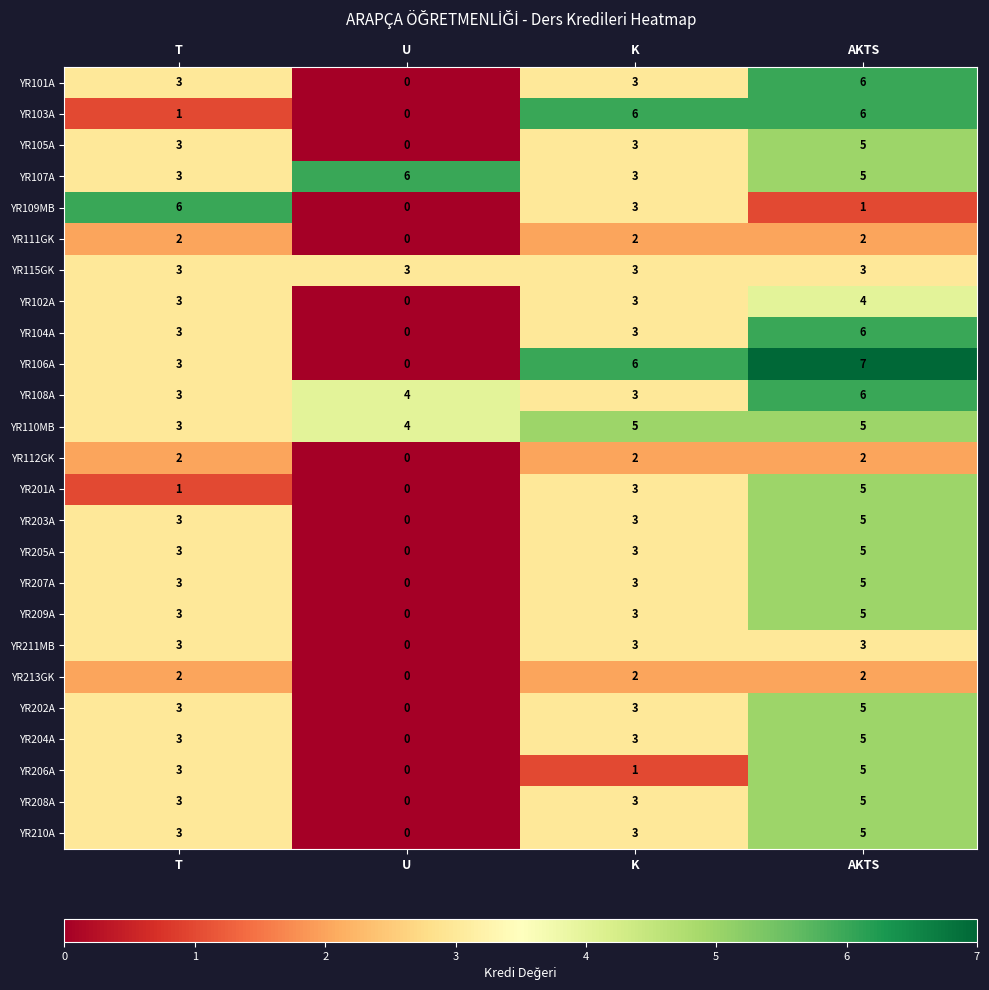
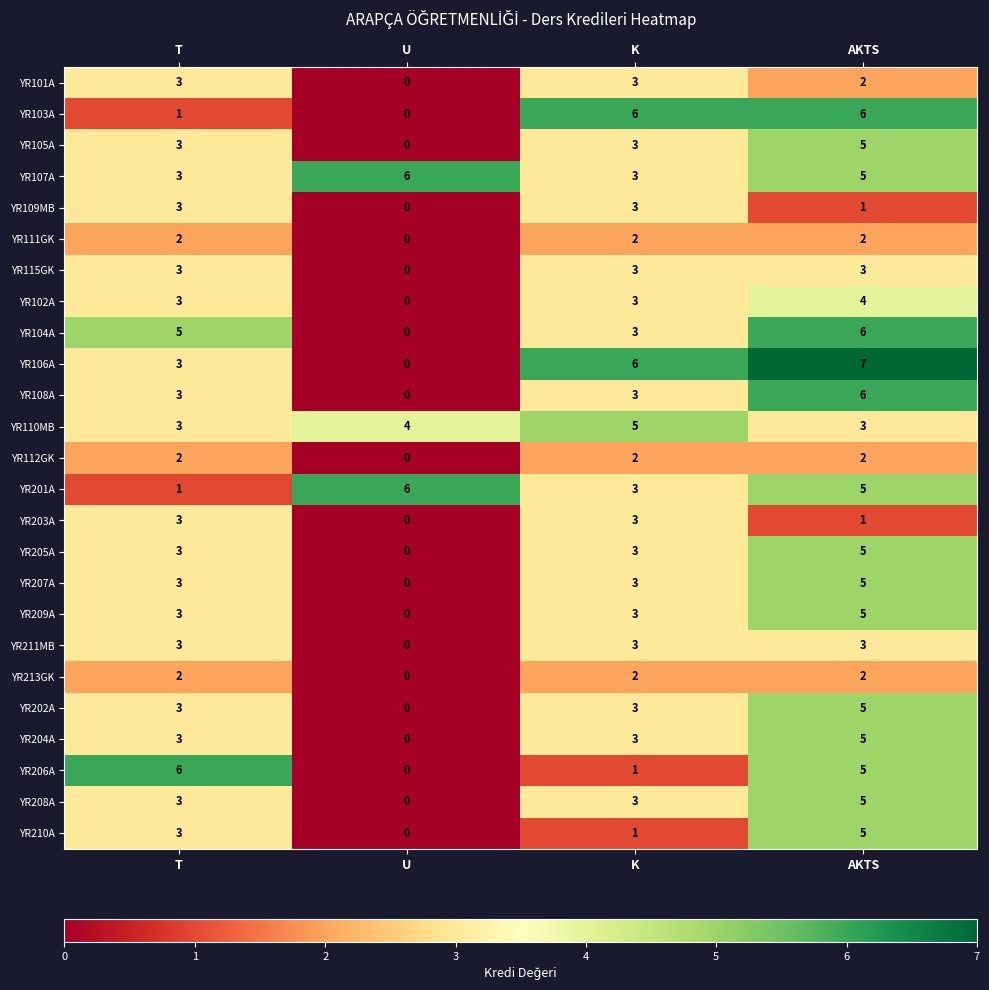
  {
    "YR101A": {
      "T": 3,
      "U": 0,
      "K": 3,
-     "AKTS": 6
+     "AKTS": 2
    },
    "YR103A": {
      "T": 1,
      "U": 0,
      "K": 6,
      "AKTS": 6
    },
    "YR105A": {
      "T": 3,
      "U": 0,
      "K": 3,
      "AKTS": 5
    },
    "YR107A": {
      "T": 3,
      "U": 6,
      "K": 3,
      "AKTS": 5
    },
    "YR109MB": {
-     "T": 6,
+     "T": 3,
      "U": 0,
      "K": 3,
      "AKTS": 1
    },
    "YR111GK": {
      "T": 2,
      "U": 0,
      "K": 2,
      "AKTS": 2
    },
    "YR115GK": {
      "T": 3,
-     "U": 3,
+     "U": 0,
      "K": 3,
      "AKTS": 3
    },
    "YR102A": {
      "T": 3,
      "U": 0,
      "K": 3,
      "AKTS": 4
    },
    "YR104A": {
-     "T": 3,
+     "T": 5,
      "U": 0,
      "K": 3,
      "AKTS": 6
    },
    "YR106A": {
      "T": 3,
      "U": 0,
      "K": 6,
      "AKTS": 7
    },
    "YR108A": {
      "T": 3,
-     "U": 4,
+     "U": 0,
      "K": 3,
      "AKTS": 6
    },
    "YR110MB": {
      "T": 3,
      "U": 4,
      "K": 5,
-     "AKTS": 5
+     "AKTS": 3
    },
    "YR112GK": {
      "T": 2,
      "U": 0,
      "K": 2,
      "AKTS": 2
    },
    "YR201A": {
      "T": 1,
-     "U": 0,
+     "U": 6,
      "K": 3,
      "AKTS": 5
    },
    "YR203A": {
      "T": 3,
      "U": 0,
      "K": 3,
-     "AKTS": 5
+     "AKTS": 1
    },
    "YR205A": {
      "T": 3,
      "U": 0,
      "K": 3,
      "AKTS": 5
    },
    "YR207A": {
      "T": 3,
      "U": 0,
      "K": 3,
      "AKTS": 5
    },
    "YR209A": {
      "T": 3,
      "U": 0,
      "K": 3,
      "AKTS": 5
    },
    "YR211MB": {
      "T": 3,
      "U": 0,
      "K": 3,
      "AKTS": 3
    },
    "YR213GK": {
      "T": 2,
      "U": 0,
      "K": 2,
      "AKTS": 2
    },
    "YR202A": {
      "T": 3,
      "U": 0,
      "K": 3,
      "AKTS": 5
    },
    "YR204A": {
      "T": 3,
      "U": 0,
      "K": 3,
      "AKTS": 5
    },
    "YR206A": {
-     "T": 3,
+     "T": 6,
      "U": 0,
      "K": 1,
      "AKTS": 5
    },
    "YR208A": {
      "T": 3,
      "U": 0,
      "K": 3,
      "AKTS": 5
    },
    "YR210A": {
      "T": 3,
      "U": 0,
-     "K": 3,
+     "K": 1,
      "AKTS": 5
    }
  }
